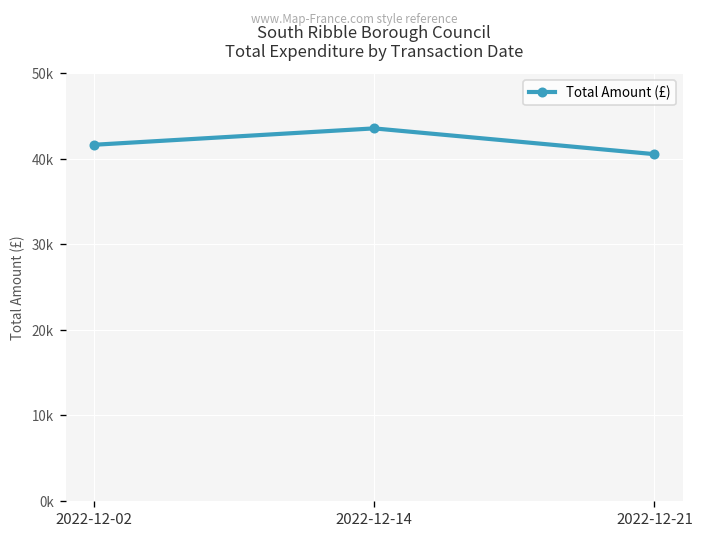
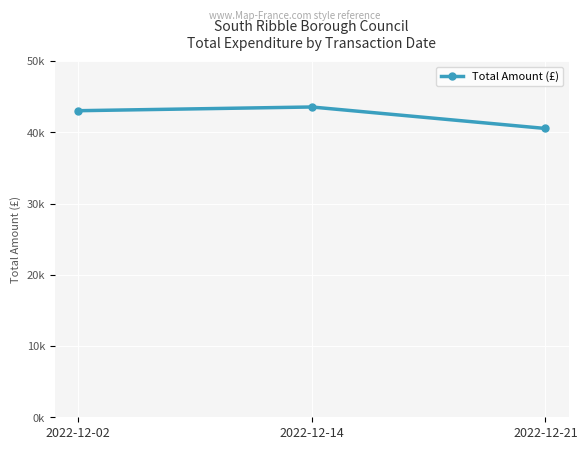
  {
-   "2022-12-02": 42000,
+   "2022-12-02": 43000,
    "2022-12-14": 44000,
    "2022-12-21": 41000
  }
